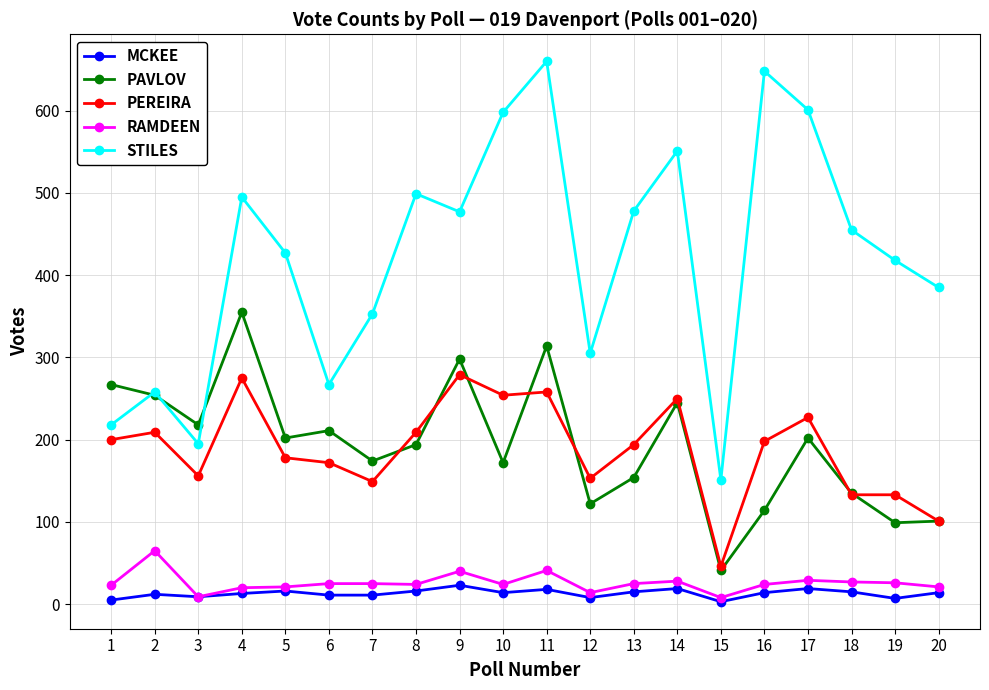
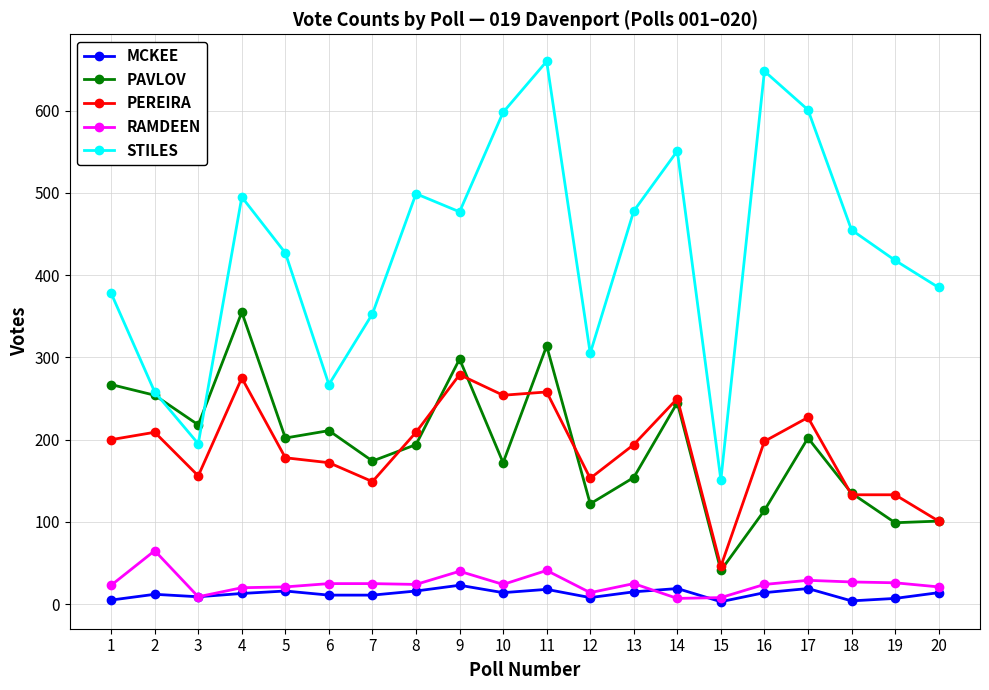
  {
    "MCKEE": {
      "1": 10,
      "2": 10,
      "4": 10,
      "5": 20,
      "6": 10,
      "7": 10,
      "8": 20,
      "9": 20,
      "10": 10,
      "11": 20,
      "12": 10,
      "13": 20,
      "14": 20,
      "15": 0,
      "16": 10,
      "17": 20,
-     "18": 20,
+     "18": 0,
      "19": 10,
      "20": 10
    },
    "PAVLOV": {
      "1": 270,
      "2": 250,
      "3": 220,
      "4": 360,
      "5": 200,
      "6": 210,
      "7": 170,
      "8": 190,
      "9": 300,
      "10": 170,
      "11": 310,
      "12": 120,
      "13": 150,
      "14": 250,
      "15": 40,
      "16": 110,
      "17": 200,
      "19": 100
    },
    "PEREIRA": {
      "1": 200,
      "2": 210,
      "3": 160,
      "4": 280,
      "5": 180,
      "6": 170,
      "7": 150,
      "8": 210,
      "9": 280,
      "10": 250,
      "11": 260,
      "12": 150,
      "13": 190,
      "14": 250,
      "15": 50,
      "16": 200,
      "17": 230,
      "19": 130
    },
    "RAMDEEN": {
      "1": 20,
      "2": 70,
      "4": 20,
      "5": 20,
      "6": 30,
      "7": 30,
      "8": 20,
      "9": 40,
      "10": 20,
      "11": 40,
      "12": 10,
      "13": 30,
-     "14": 30,
+     "14": 10,
      "15": 10,
      "16": 20,
      "17": 30,
      "18": 30,
      "19": 30,
      "20": 20
    },
    "STILES": {
-     "1": 220,
+     "1": 380,
      "2": 260,
      "3": 200,
      "4": 500,
      "5": 430,
      "6": 270,
      "7": 350,
      "8": 500,
      "9": 480,
      "10": 600,
      "11": 660,
      "12": 310,
      "13": 480,
      "14": 550,
      "15": 150,
      "16": 650,
      "17": 600,
      "18": 460,
      "19": 420,
      "20": 390
    }
  }
